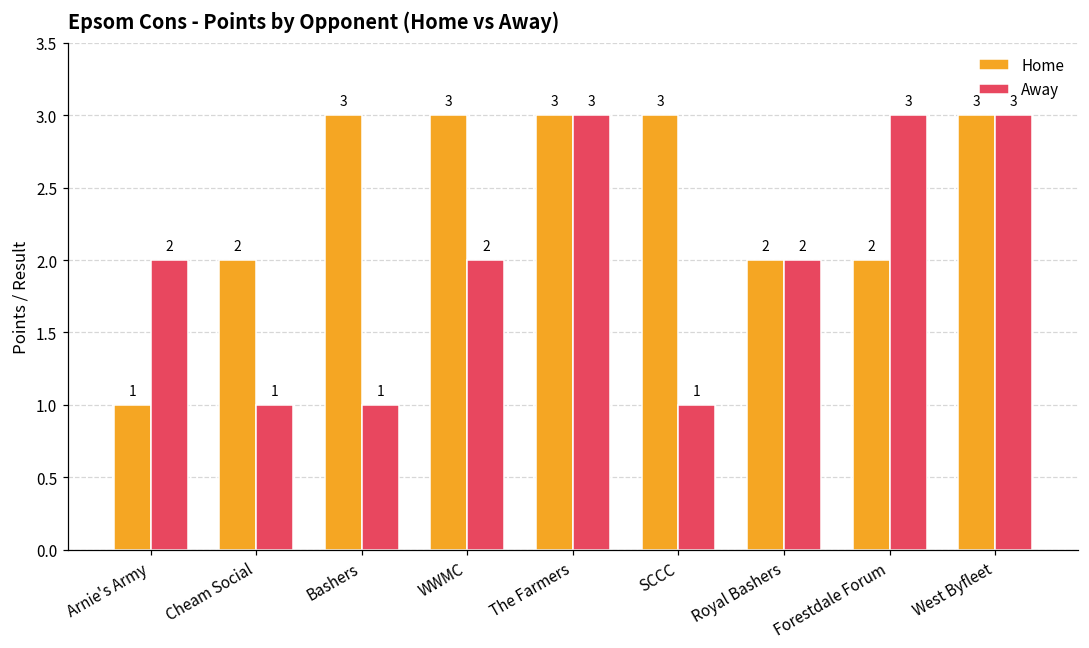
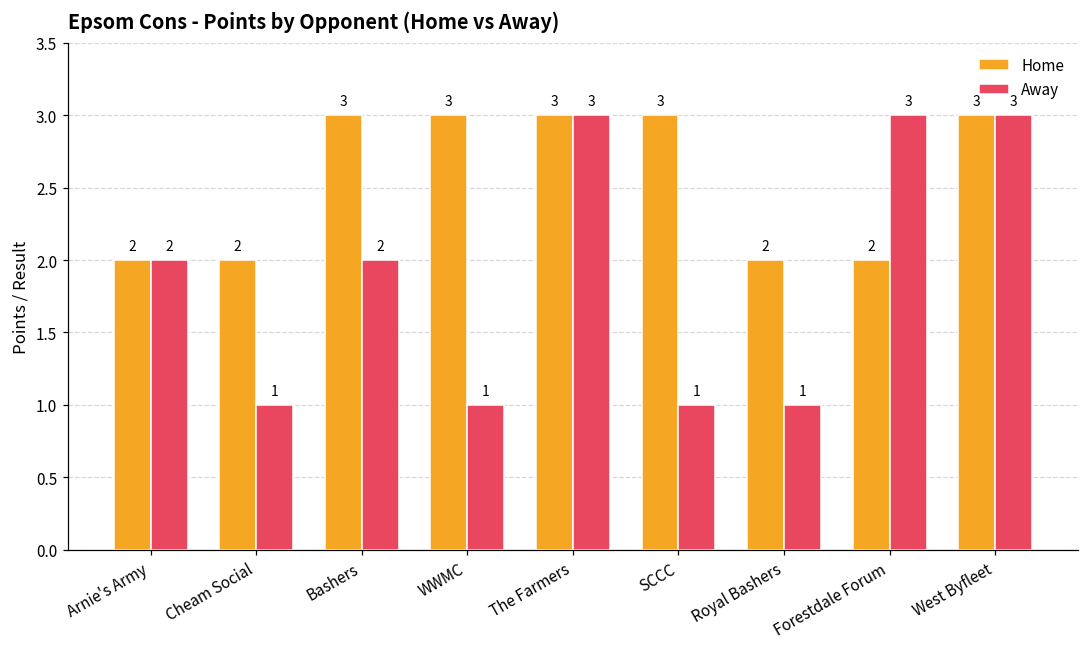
  {
    "Home": {
-     "Arnie's Army": 1,
+     "Arnie's Army": 2,
      "Cheam Social": 2,
      "Bashers": 3,
      "WWMC": 3,
      "The Farmers": 3,
      "SCCC": 3,
      "Royal Bashers": 2,
      "Forestdale Forum": 2,
      "West Byfleet": 3
    },
    "Away": {
      "Arnie's Army": 2,
      "Cheam Social": 1,
-     "Bashers": 1,
-     "WWMC": 2,
+     "Bashers": 2,
+     "WWMC": 1,
      "The Farmers": 3,
      "SCCC": 1,
-     "Royal Bashers": 2,
+     "Royal Bashers": 1,
      "Forestdale Forum": 3,
      "West Byfleet": 3
    }
  }
